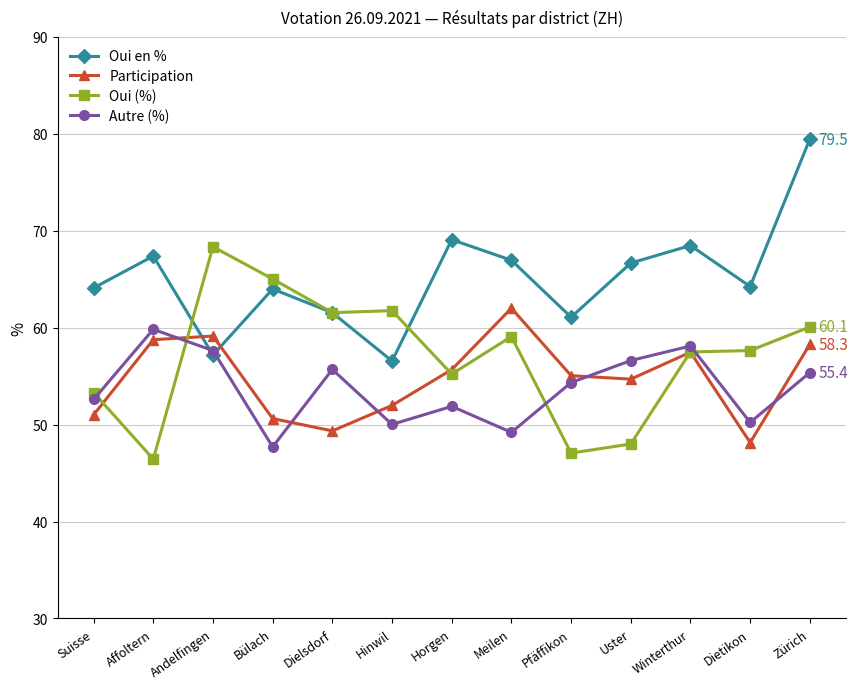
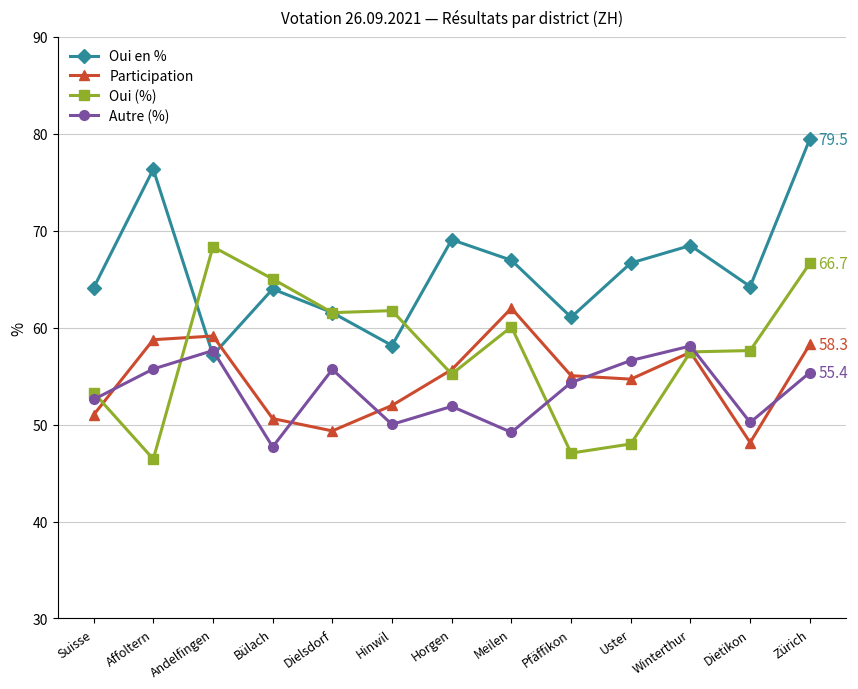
  {
    "Oui en %": {
      "Suisse": 64,
-     "Affoltern": 67,
+     "Affoltern": 76,
      "Andelfingen": 57,
      "Bülach": 64,
-     "Hinwil": 57,
+     "Hinwil": 58,
      "Horgen": 69,
      "Meilen": 67,
      "Pfäffikon": 61,
      "Uster": 67,
      "Winterthur": 68,
      "Dietikon": 64
    },
    "Participation": {
      "Zürich": 58.3
    },
    "Oui (%)": {
-     "Meilen": 59,
-     "Zürich": 60.1
+     "Meilen": 60,
+     "Zürich": 66.7
    },
    "Autre (%)": {
      "Suisse": 53,
-     "Affoltern": 60,
+     "Affoltern": 56,
      "Andelfingen": 58,
      "Bülach": 48,
      "Dielsdorf": 56,
      "Hinwil": 50,
      "Horgen": 52,
      "Meilen": 49,
      "Pfäffikon": 54,
      "Uster": 57,
      "Winterthur": 58,
      "Dietikon": 50
    }
  }
